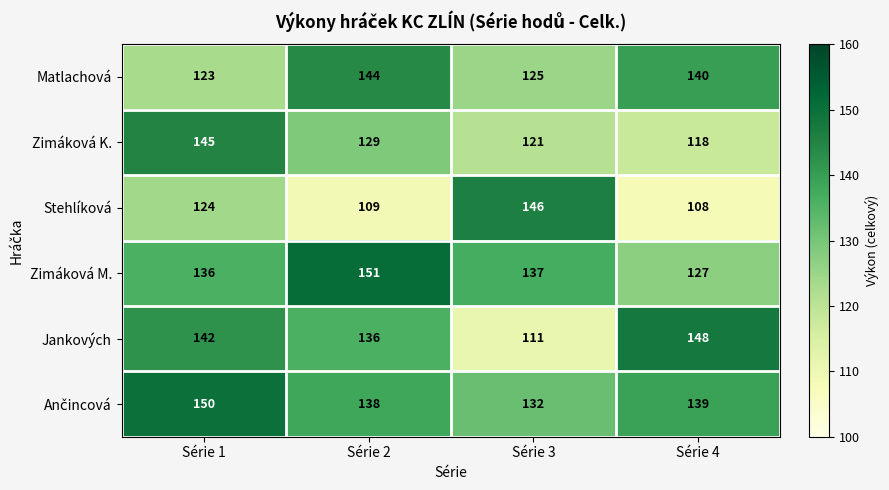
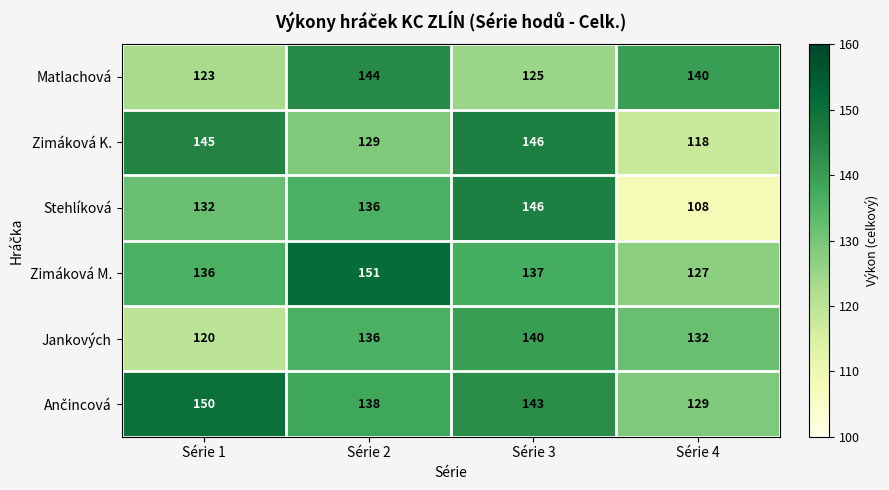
  {
    "Matlachová": {
      "Série 1": 123,
      "Série 2": 144,
      "Série 3": 125,
      "Série 4": 140
    },
    "Zimáková K.": {
      "Série 1": 145,
      "Série 2": 129,
-     "Série 3": 121,
+     "Série 3": 146,
      "Série 4": 118
    },
    "Stehlíková": {
-     "Série 1": 124,
-     "Série 2": 109,
+     "Série 1": 132,
+     "Série 2": 136,
      "Série 3": 146,
      "Série 4": 108
    },
    "Zimáková M.": {
      "Série 1": 136,
      "Série 2": 151,
      "Série 3": 137,
      "Série 4": 127
    },
    "Jankových": {
-     "Série 1": 142,
+     "Série 1": 120,
      "Série 2": 136,
-     "Série 3": 111,
-     "Série 4": 148
+     "Série 3": 140,
+     "Série 4": 132
    },
    "Ančincová": {
      "Série 1": 150,
      "Série 2": 138,
-     "Série 3": 132,
-     "Série 4": 139
+     "Série 3": 143,
+     "Série 4": 129
    }
  }
